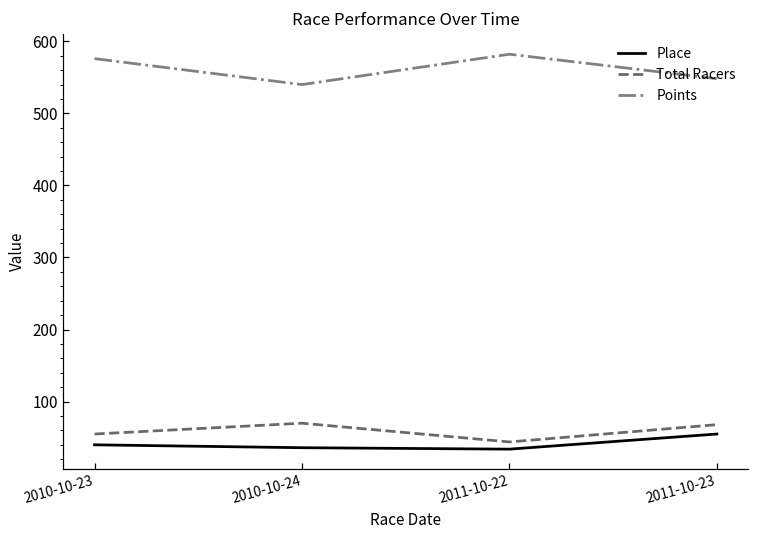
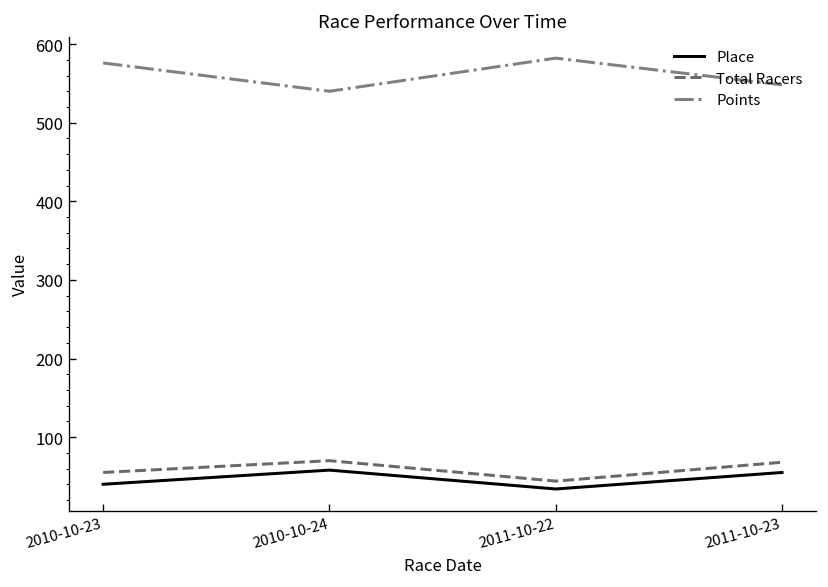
  {
    "Place": {
      "2010-10-23": 40,
-     "2010-10-24": 40,
+     "2010-10-24": 60,
      "2011-10-22": 30,
      "2011-10-23": 60
    }
  }
